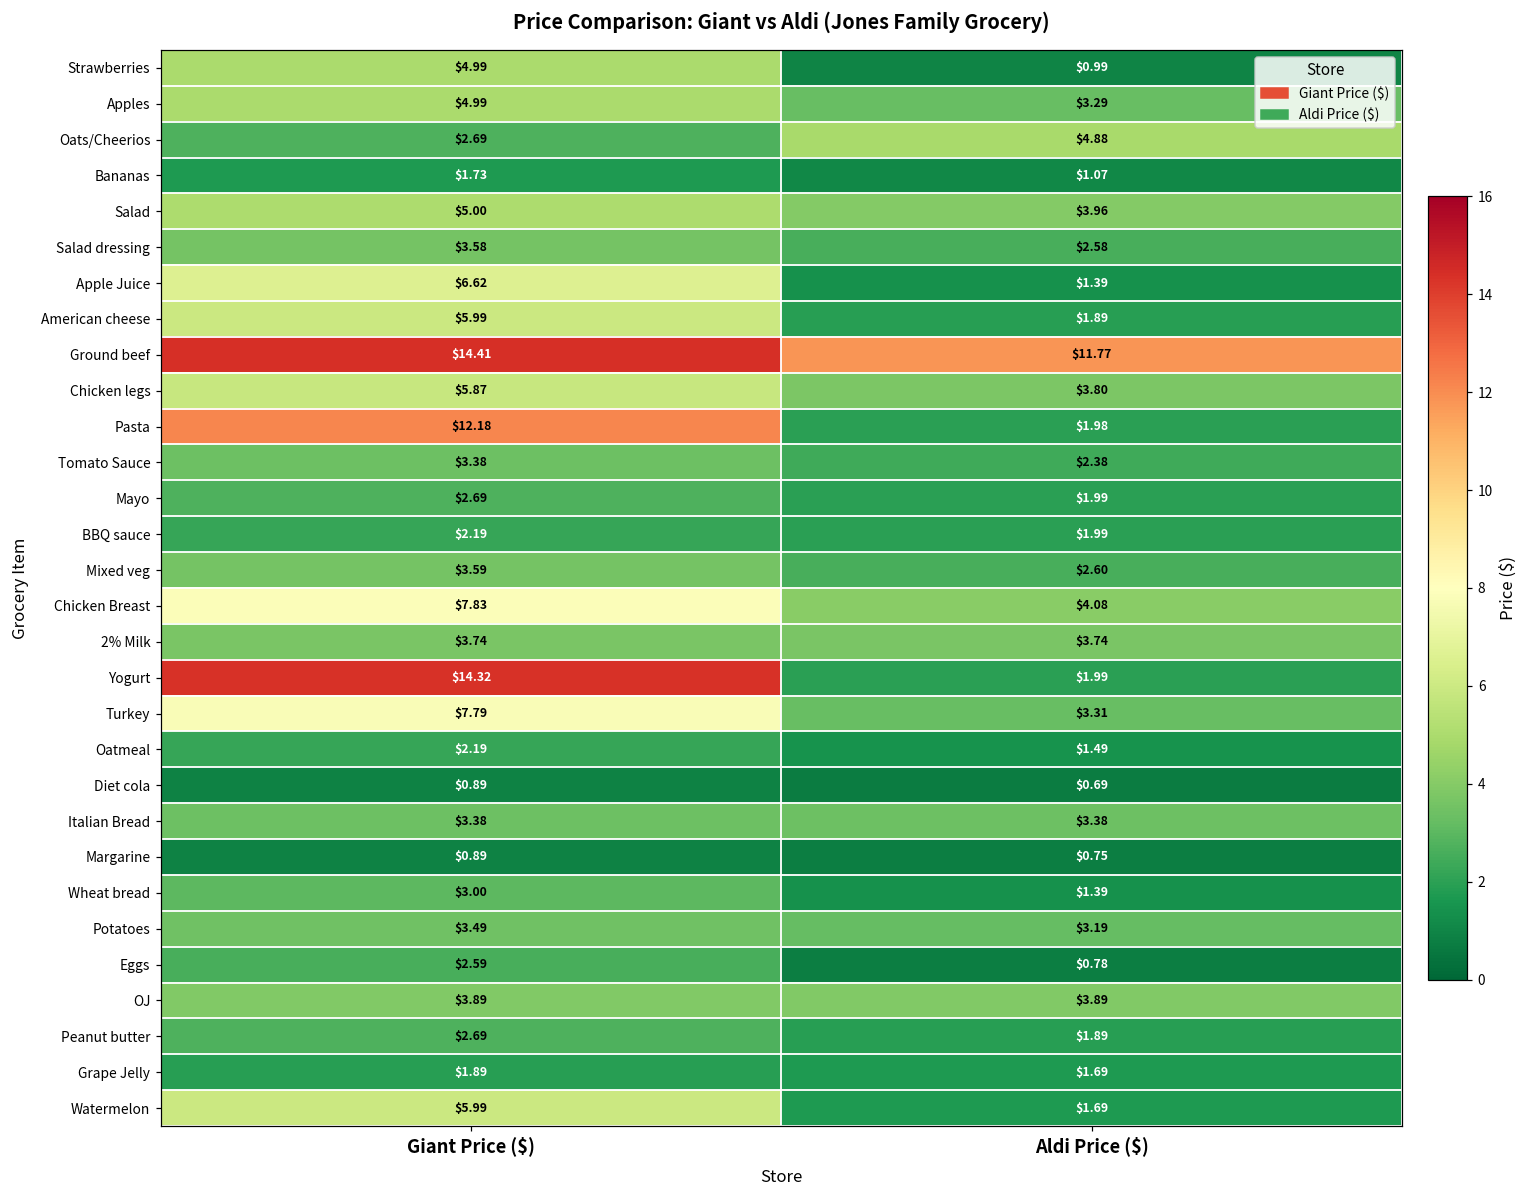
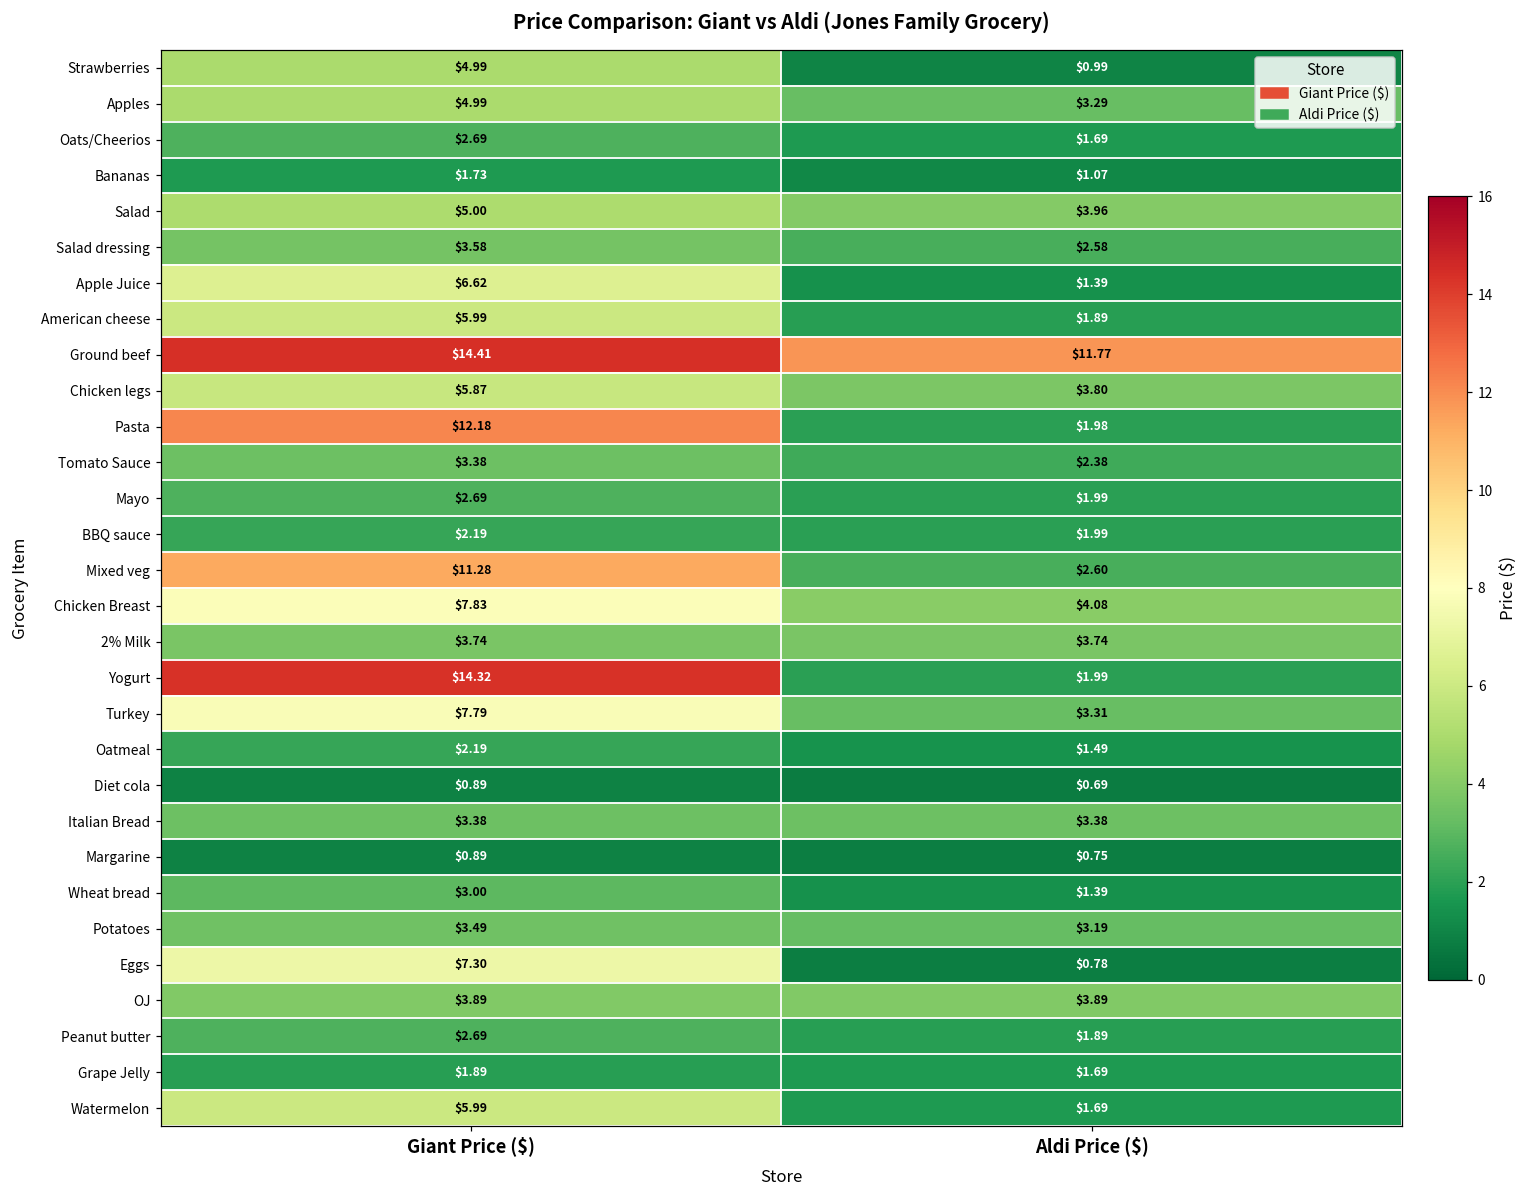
  {
    "Strawberries": {
      "Giant Price ($)": "$4.99",
      "Aldi Price ($)": "$0.99"
    },
    "Apples": {
      "Giant Price ($)": "$4.99",
      "Aldi Price ($)": "$3.29"
    },
    "Oats/Cheerios": {
      "Giant Price ($)": "$2.69",
-     "Aldi Price ($)": "$4.88"
+     "Aldi Price ($)": "$1.69"
    },
    "Bananas": {
      "Giant Price ($)": "$1.73",
      "Aldi Price ($)": "$1.07"
    },
    "Salad": {
      "Giant Price ($)": "$5.00",
      "Aldi Price ($)": "$3.96"
    },
    "Salad dressing": {
      "Giant Price ($)": "$3.58",
      "Aldi Price ($)": "$2.58"
    },
    "Apple Juice": {
      "Giant Price ($)": "$6.62",
      "Aldi Price ($)": "$1.39"
    },
    "American cheese": {
      "Giant Price ($)": "$5.99",
      "Aldi Price ($)": "$1.89"
    },
    "Ground beef": {
      "Giant Price ($)": "$14.41",
      "Aldi Price ($)": "$11.77"
    },
    "Chicken legs": {
      "Giant Price ($)": "$5.87",
      "Aldi Price ($)": "$3.80"
    },
    "Pasta": {
      "Giant Price ($)": "$12.18",
      "Aldi Price ($)": "$1.98"
    },
    "Tomato Sauce": {
      "Giant Price ($)": "$3.38",
      "Aldi Price ($)": "$2.38"
    },
    "Mayo": {
      "Giant Price ($)": "$2.69",
      "Aldi Price ($)": "$1.99"
    },
    "BBQ sauce": {
      "Giant Price ($)": "$2.19",
      "Aldi Price ($)": "$1.99"
    },
    "Mixed veg": {
-     "Giant Price ($)": "$3.59",
+     "Giant Price ($)": "$11.28",
      "Aldi Price ($)": "$2.60"
    },
    "Chicken Breast": {
      "Giant Price ($)": "$7.83",
      "Aldi Price ($)": "$4.08"
    },
    "2% Milk": {
      "Giant Price ($)": "$3.74",
      "Aldi Price ($)": "$3.74"
    },
    "Yogurt": {
      "Giant Price ($)": "$14.32",
      "Aldi Price ($)": "$1.99"
    },
    "Turkey": {
      "Giant Price ($)": "$7.79",
      "Aldi Price ($)": "$3.31"
    },
    "Oatmeal": {
      "Giant Price ($)": "$2.19",
      "Aldi Price ($)": "$1.49"
    },
    "Diet cola": {
      "Giant Price ($)": "$0.89",
      "Aldi Price ($)": "$0.69"
    },
    "Italian Bread": {
      "Giant Price ($)": "$3.38",
      "Aldi Price ($)": "$3.38"
    },
    "Margarine": {
      "Giant Price ($)": "$0.89",
      "Aldi Price ($)": "$0.75"
    },
    "Wheat bread": {
      "Giant Price ($)": "$3.00",
      "Aldi Price ($)": "$1.39"
    },
    "Potatoes": {
      "Giant Price ($)": "$3.49",
      "Aldi Price ($)": "$3.19"
    },
    "Eggs": {
-     "Giant Price ($)": "$2.59",
+     "Giant Price ($)": "$7.30",
      "Aldi Price ($)": "$0.78"
    },
    "OJ": {
      "Giant Price ($)": "$3.89",
      "Aldi Price ($)": "$3.89"
    },
    "Peanut butter": {
      "Giant Price ($)": "$2.69",
      "Aldi Price ($)": "$1.89"
    },
    "Grape Jelly": {
      "Giant Price ($)": "$1.89",
      "Aldi Price ($)": "$1.69"
    },
    "Watermelon": {
      "Giant Price ($)": "$5.99",
      "Aldi Price ($)": "$1.69"
    }
  }
